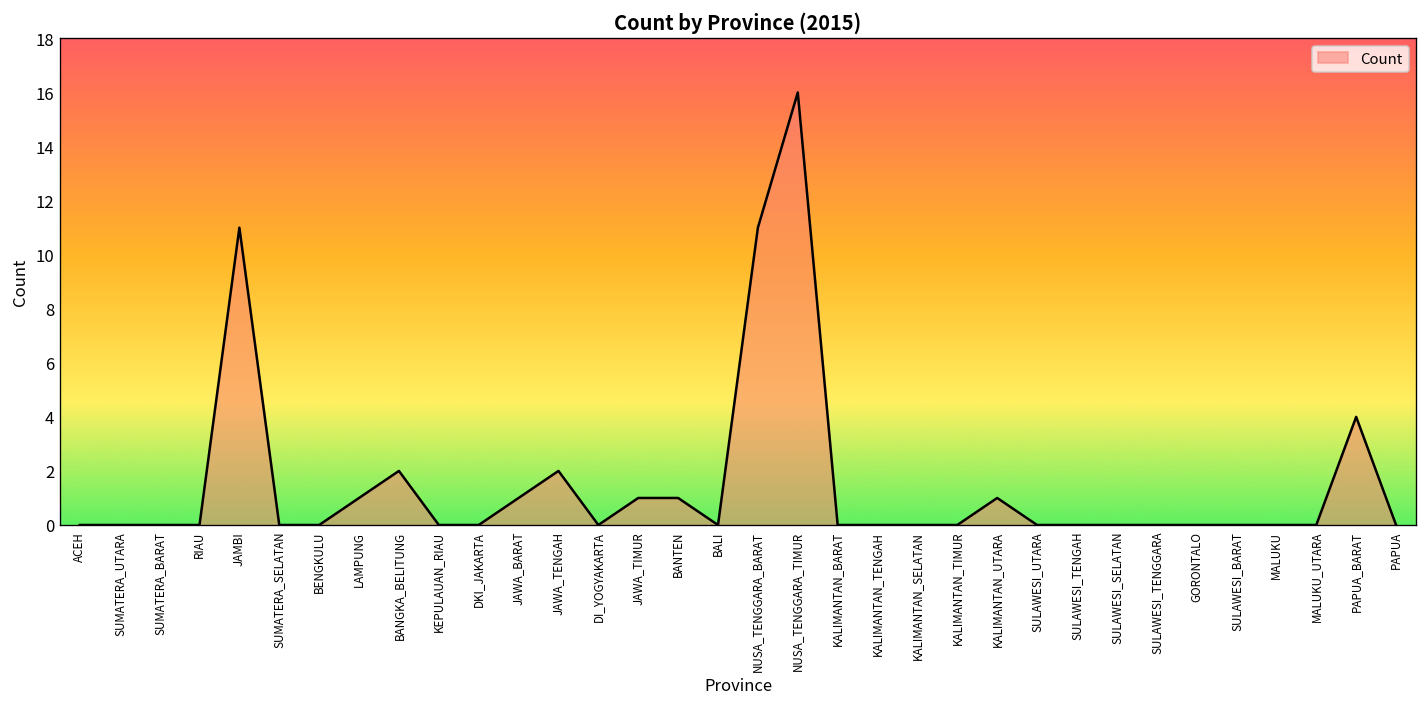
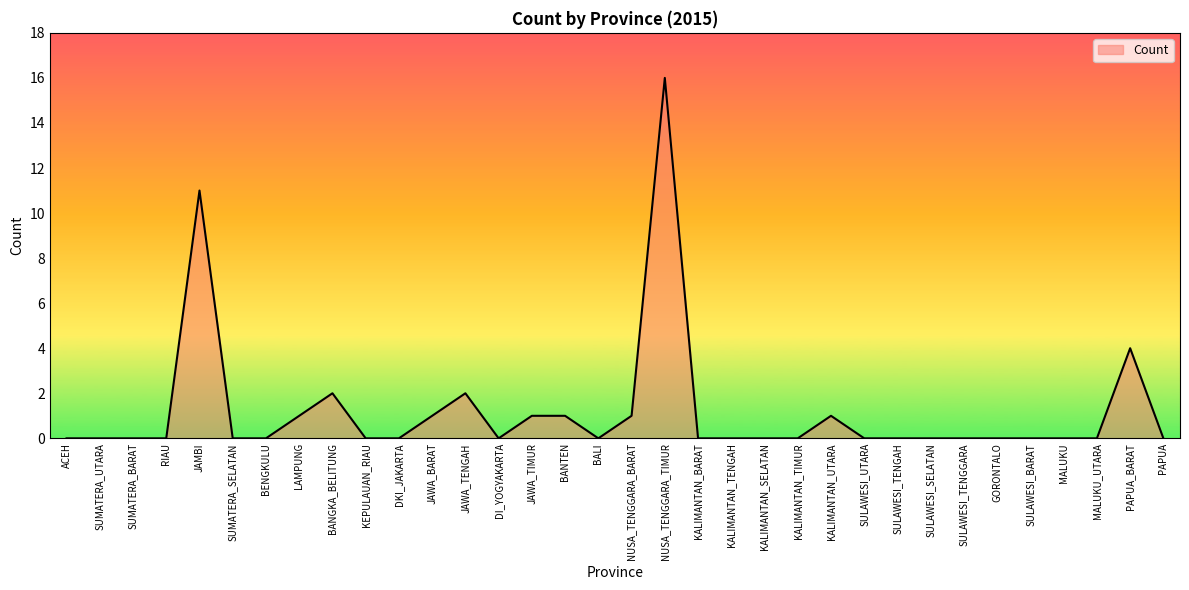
  {
    "ACEH": 0,
    "SUMATERA_UTARA": 0,
    "SUMATERA_BARAT": 0,
    "RIAU": 0,
    "JAMBI": 11,
    "SUMATERA_SELATAN": 0,
    "BENGKULU": 0,
    "LAMPUNG": 1,
    "BANGKA_BELITUNG": 2,
    "KEPULAUAN_RIAU": 0,
    "DKI_JAKARTA": 0,
    "JAWA_BARAT": 1,
    "JAWA_TENGAH": 2,
    "DI_YOGYAKARTA": 0,
    "JAWA_TIMUR": 1,
    "BANTEN": 1,
    "BALI": 0,
-   "NUSA_TENGGARA_BARAT": 11,
+   "NUSA_TENGGARA_BARAT": 1,
    "NUSA_TENGGARA_TIMUR": 16,
    "KALIMANTAN_BARAT": 0,
    "KALIMANTAN_TENGAH": 0,
    "KALIMANTAN_SELATAN": 0,
    "KALIMANTAN_TIMUR": 0,
    "KALIMANTAN_UTARA": 1,
    "SULAWESI_UTARA": 0,
    "SULAWESI_TENGAH": 0,
    "SULAWESI_SELATAN": 0,
    "SULAWESI_TENGGARA": 0,
    "GORONTALO": 0,
    "SULAWESI_BARAT": 0,
    "MALUKU": 0,
    "MALUKU_UTARA": 0,
    "PAPUA_BARAT": 4,
    "PAPUA": 0
  }
